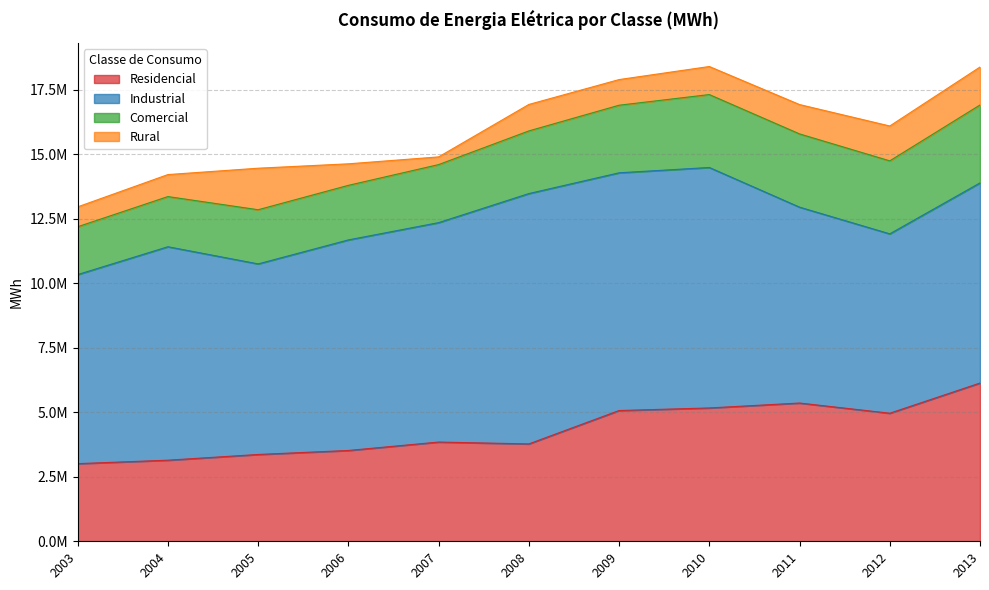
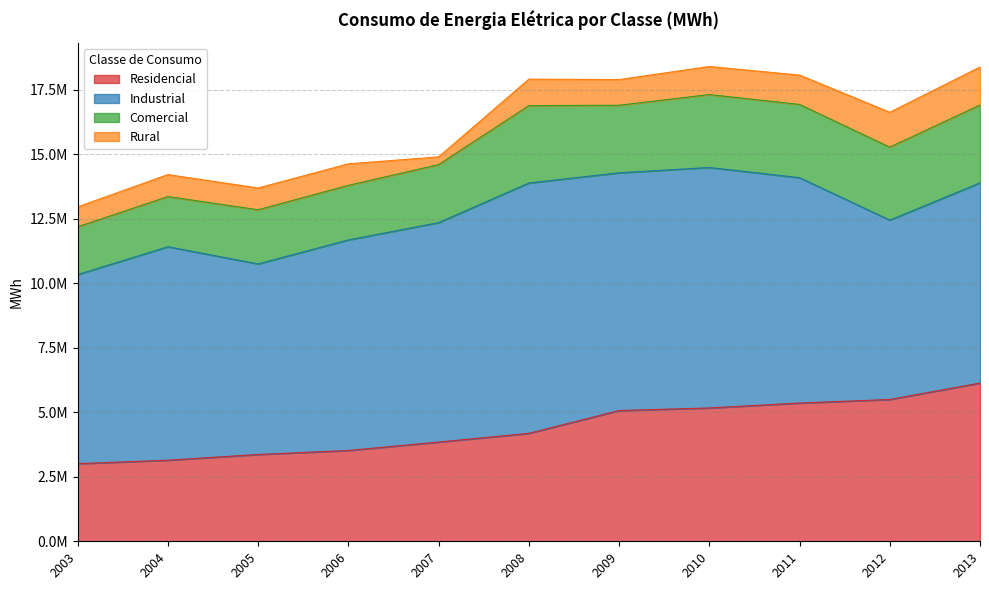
  {
    "Residencial": {
      "2003": 3000000,
      "2004": 3100000,
      "2005": 3400000,
      "2006": 3500000,
      "2007": 3800000,
-     "2008": 3800000,
+     "2008": 4200000,
      "2009": 5100000,
      "2010": 5200000,
      "2011": 5400000,
-     "2012": 5000000,
+     "2012": 5500000,
      "2013": 6100000
    },
    "Industrial": {
      "2003": 7300000,
      "2004": 8300000,
      "2005": 7400000,
      "2006": 8200000,
      "2007": 8500000,
      "2008": 9700000,
      "2009": 9200000,
      "2010": 9300000,
-     "2011": 7600000,
+     "2011": 8700000,
      "2012": 6900000,
      "2013": 7800000
    },
    "Comercial": {
      "2003": 1900000,
      "2004": 1900000,
      "2005": 2100000,
      "2006": 2100000,
      "2007": 2200000,
-     "2008": 2400000,
+     "2008": 3000000,
      "2009": 2600000,
      "2010": 2800000,
      "2011": 2800000,
      "2012": 2800000,
      "2013": 3000000
    },
    "Rural": {
      "2003": 800000,
      "2004": 900000,
-     "2005": 1600000,
+     "2005": 800000,
      "2006": 800000,
      "2007": 300000,
      "2008": 1000000,
      "2009": 1000000,
      "2010": 1100000,
      "2011": 1100000,
      "2012": 1400000,
      "2013": 1500000
    }
  }
